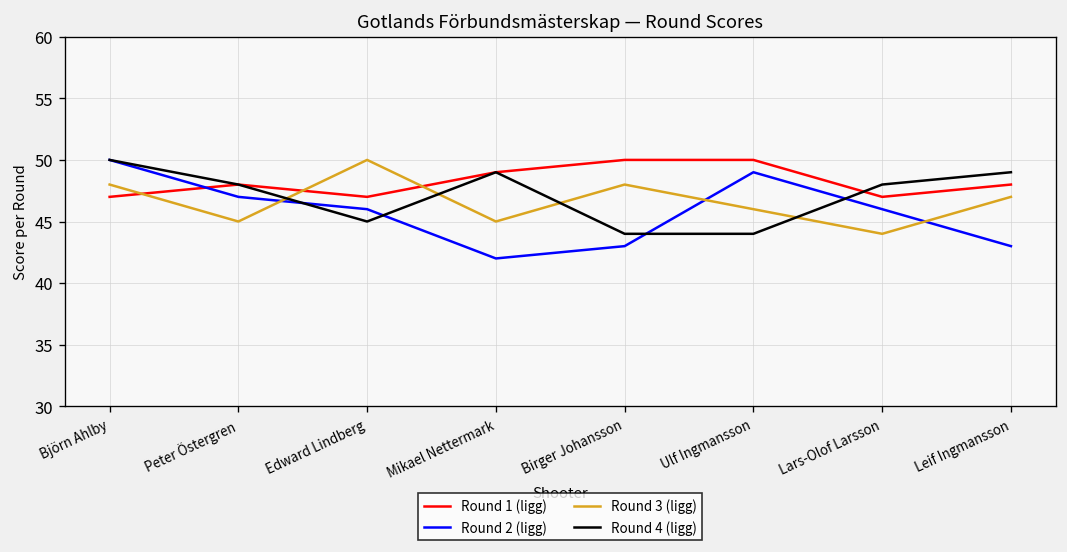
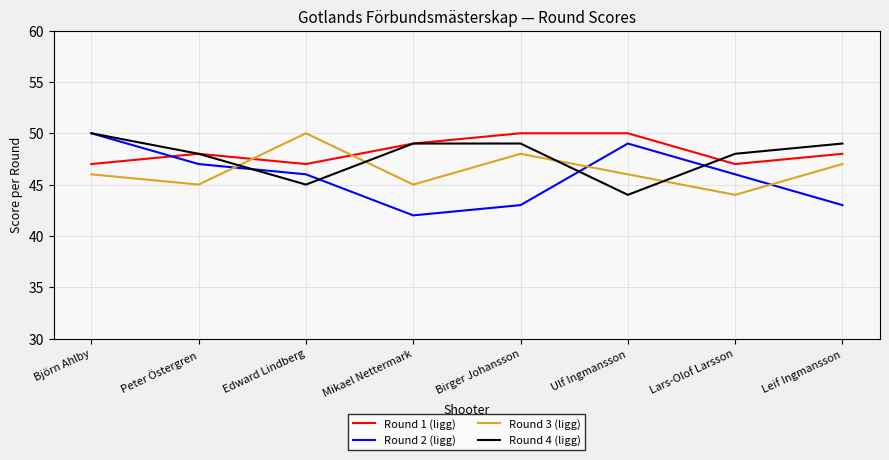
  {
    "Round 1 (ligg)": {
      "Björn Ahlby": 47,
      "Edward Lindberg": 47,
      "Birger Johansson": 50,
      "Ulf Ingmansson": 50,
      "Lars-Olof Larsson": 47,
      "Leif Ingmansson": 48
    },
    "Round 2 (ligg)": {
      "Peter Östergren": 47,
      "Edward Lindberg": 46,
      "Mikael Nettermark": 42,
      "Birger Johansson": 43,
      "Ulf Ingmansson": 49,
      "Lars-Olof Larsson": 46,
      "Leif Ingmansson": 43
    },
    "Round 3 (ligg)": {
-     "Björn Ahlby": 48,
+     "Björn Ahlby": 46,
      "Peter Östergren": 45,
      "Edward Lindberg": 50,
      "Mikael Nettermark": 45,
      "Birger Johansson": 48,
      "Ulf Ingmansson": 46,
      "Lars-Olof Larsson": 44,
      "Leif Ingmansson": 47
    },
    "Round 4 (ligg)": {
      "Edward Lindberg": 45,
-     "Birger Johansson": 44,
+     "Birger Johansson": 49,
      "Ulf Ingmansson": 44,
      "Lars-Olof Larsson": 48,
      "Leif Ingmansson": 49
    }
  }
